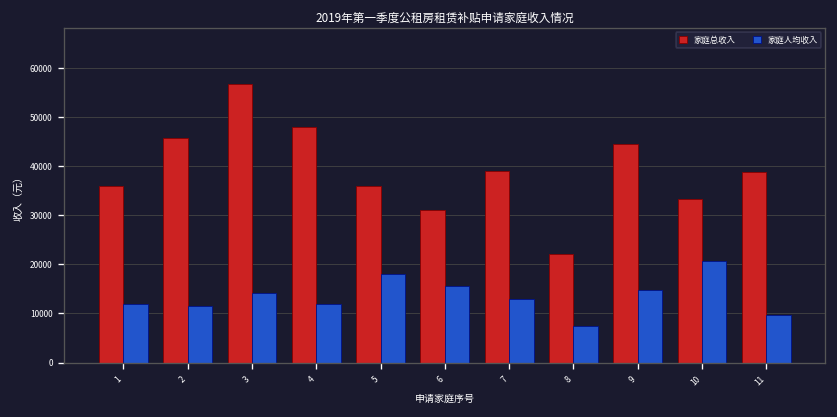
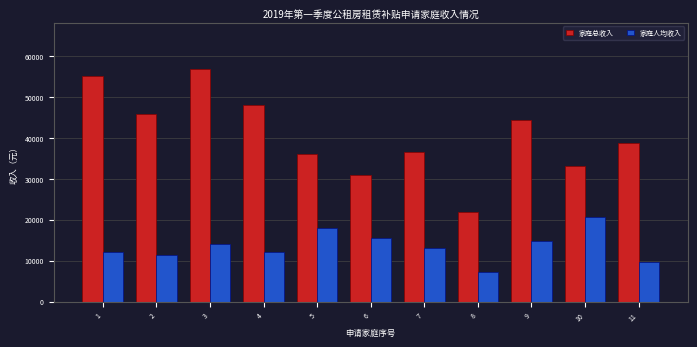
  {
    "家庭总收入": {
-     "1": 36000,
+     "1": 55000,
      "2": 46000,
      "3": 57000,
      "4": 48000,
      "5": 36000,
      "6": 31000,
-     "7": 39000,
+     "7": 36000,
      "8": 22000,
      "9": 44000,
      "10": 33000,
      "11": 39000
    },
    "家庭人均收入": {
      "1": 12000,
      "2": 11000,
      "3": 14000,
      "4": 12000,
      "5": 18000,
      "6": 16000,
      "7": 13000,
      "8": 7000,
      "9": 15000,
      "10": 21000,
      "11": 10000
    }
  }
